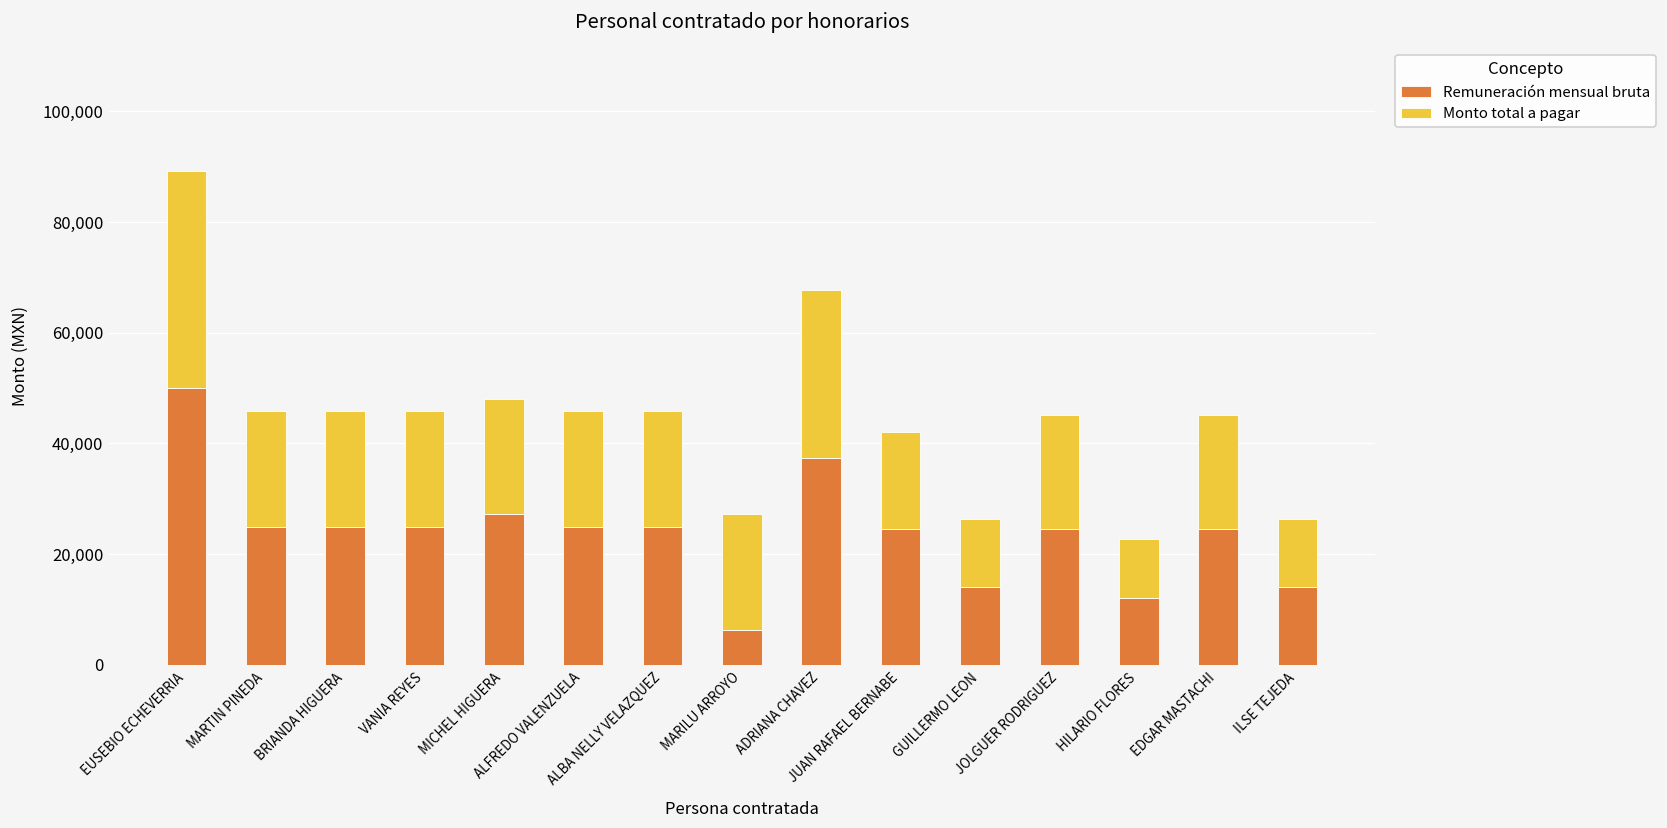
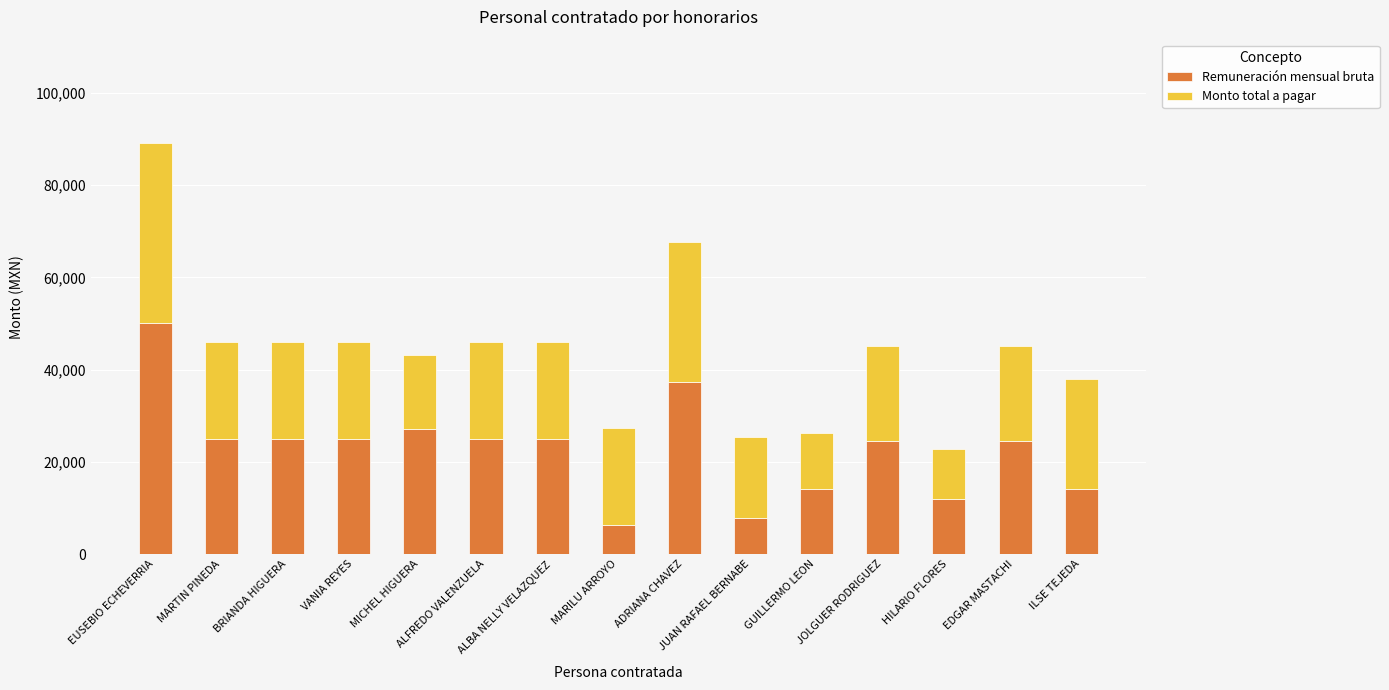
  {
    "Remuneración mensual bruta": {
      "EUSEBIO ECHEVERRIA": "50,000",
      "MARTIN PINEDA": "25,000",
      "BRIANDA HIGUERA": "25,000",
      "VANIA REYES": "25,000",
      "MICHEL HIGUERA": "27,000",
      "ALFREDO VALENZUELA": "25,000",
      "ALBA NELLY VELAZQUEZ": "25,000",
      "MARILU ARROYO": "6,000",
      "ADRIANA CHAVEZ": "37,000",
-     "JUAN RAFAEL BERNABE": "25,000",
+     "JUAN RAFAEL BERNABE": "8,000",
      "GUILLERMO LEON": "14,000",
      "JOLGUER RODRIGUEZ": "25,000",
      "HILARIO FLORES": "12,000",
      "EDGAR MASTACHI": "25,000",
      "ILSE TEJEDA": "14,000"
    },
    "Monto total a pagar": {
      "EUSEBIO ECHEVERRIA": "39,000",
      "MARTIN PINEDA": "21,000",
      "BRIANDA HIGUERA": "21,000",
      "VANIA REYES": "21,000",
-     "MICHEL HIGUERA": "21,000",
+     "MICHEL HIGUERA": "16,000",
      "ALFREDO VALENZUELA": "21,000",
      "ALBA NELLY VELAZQUEZ": "21,000",
      "MARILU ARROYO": "21,000",
      "ADRIANA CHAVEZ": "30,000",
      "JUAN RAFAEL BERNABE": "17,000",
      "GUILLERMO LEON": "12,000",
      "JOLGUER RODRIGUEZ": "21,000",
      "HILARIO FLORES": "11,000",
      "EDGAR MASTACHI": "21,000",
-     "ILSE TEJEDA": "12,000"
+     "ILSE TEJEDA": "24,000"
    }
  }
